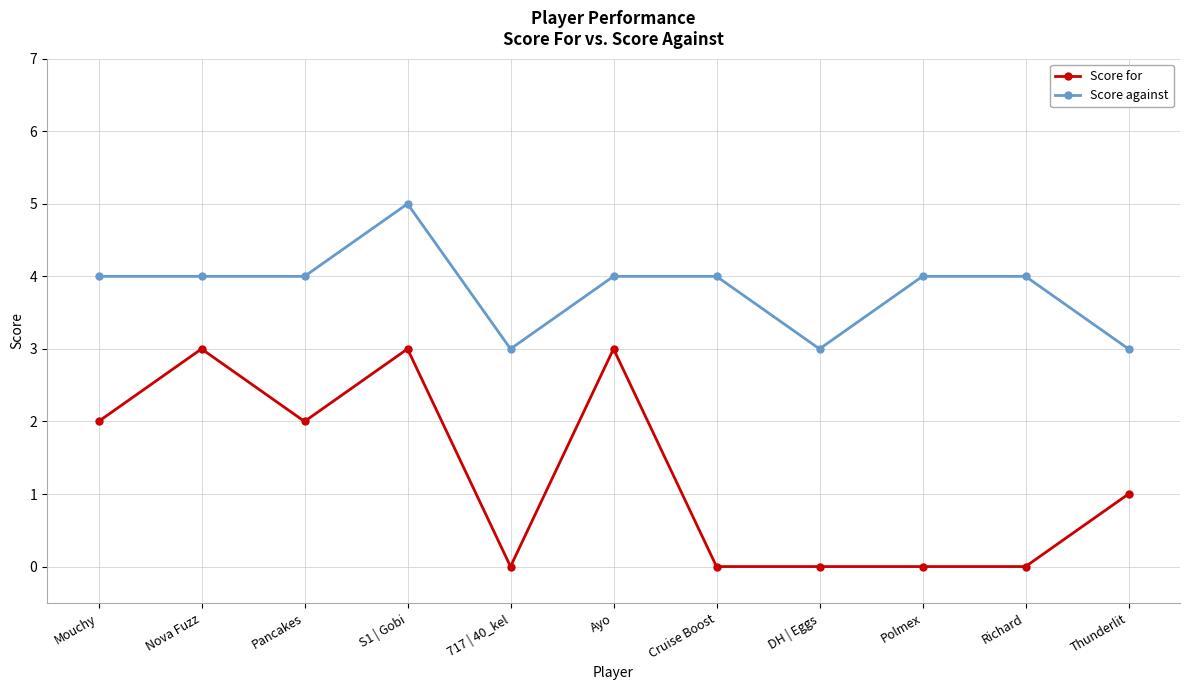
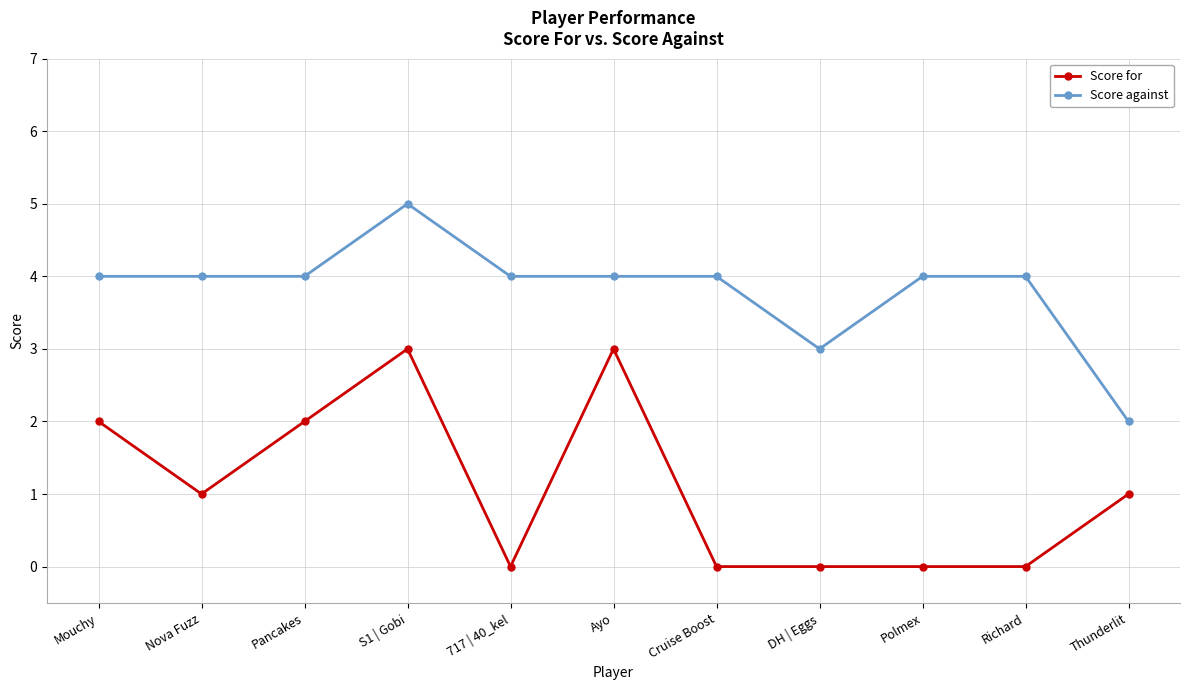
  {
    "Score for": {
      "Mouchy": 2,
-     "Nova Fuzz": 3,
+     "Nova Fuzz": 1,
      "Pancakes": 2,
      "S1 | Gobi": 3,
      "717 | 40_kel": 0,
      "Ayo": 3,
      "Cruise Boost": 0,
      "DH | Eggs": 0,
      "Polmex": 0,
      "Richard": 0,
      "Thunderlit": 1
    },
    "Score against": {
      "Mouchy": 4,
      "Nova Fuzz": 4,
      "Pancakes": 4,
      "S1 | Gobi": 5,
-     "717 | 40_kel": 3,
+     "717 | 40_kel": 4,
      "Ayo": 4,
      "Cruise Boost": 4,
      "DH | Eggs": 3,
      "Polmex": 4,
      "Richard": 4,
-     "Thunderlit": 3
+     "Thunderlit": 2
    }
  }
